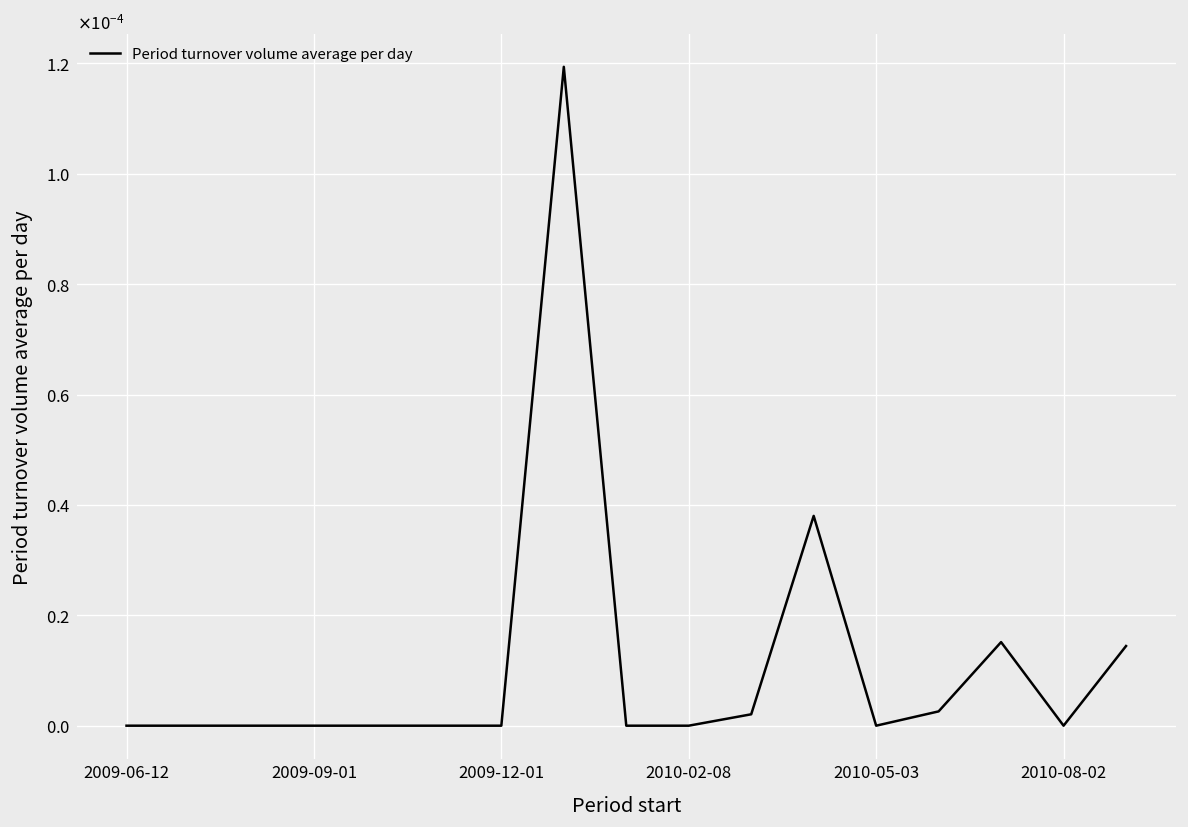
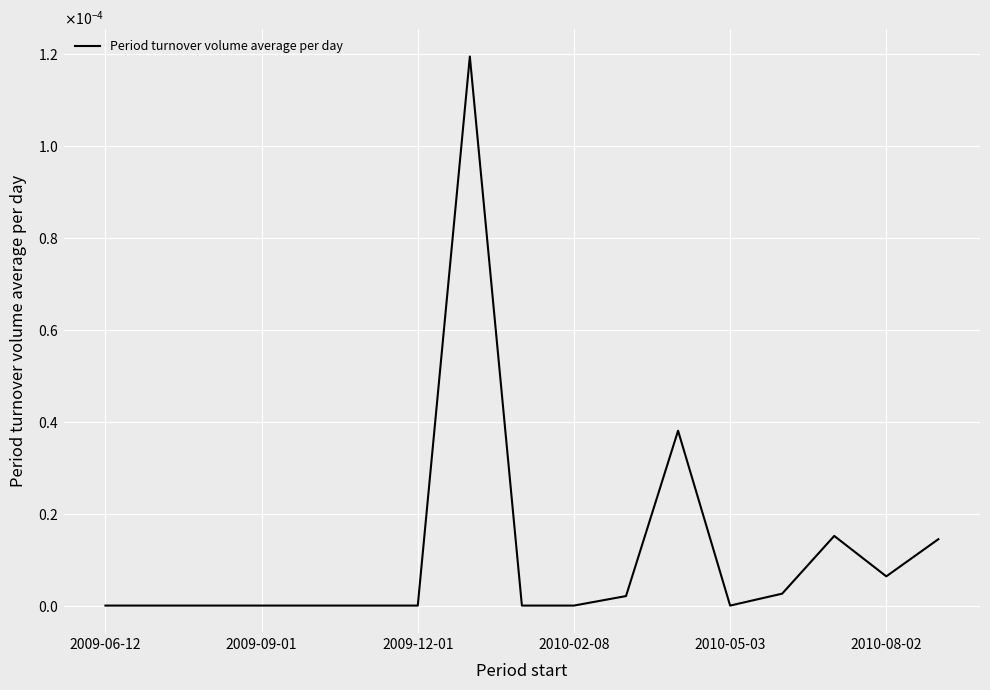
  {
    "2009-06-12": 0.00000,
    "2009-09-01": 0.00000,
    "2009-12-01": 0.00000,
    "2010-02-08": 0.00000,
    "2010-05-03": 0.00000,
-   "2010-08-02": 0.00000
+   "2010-08-02": 0.00001
  }
